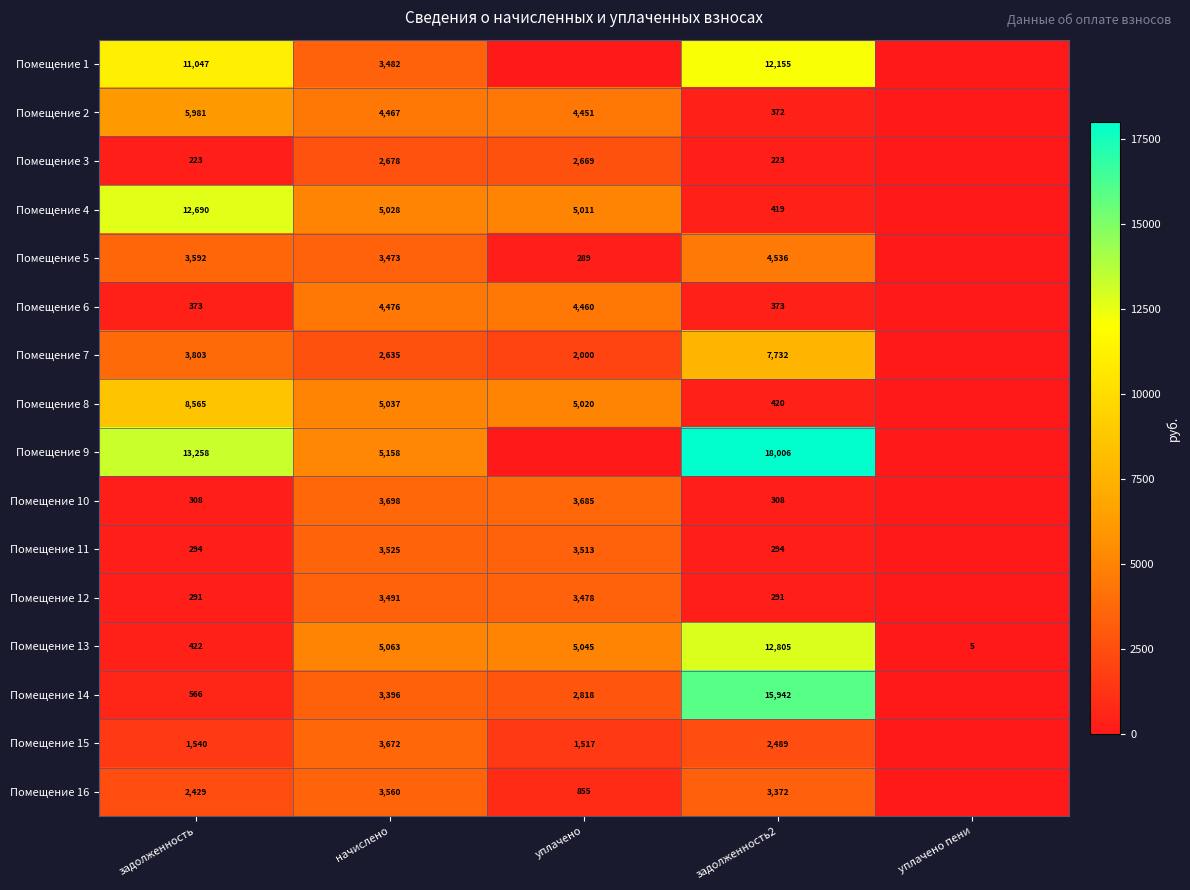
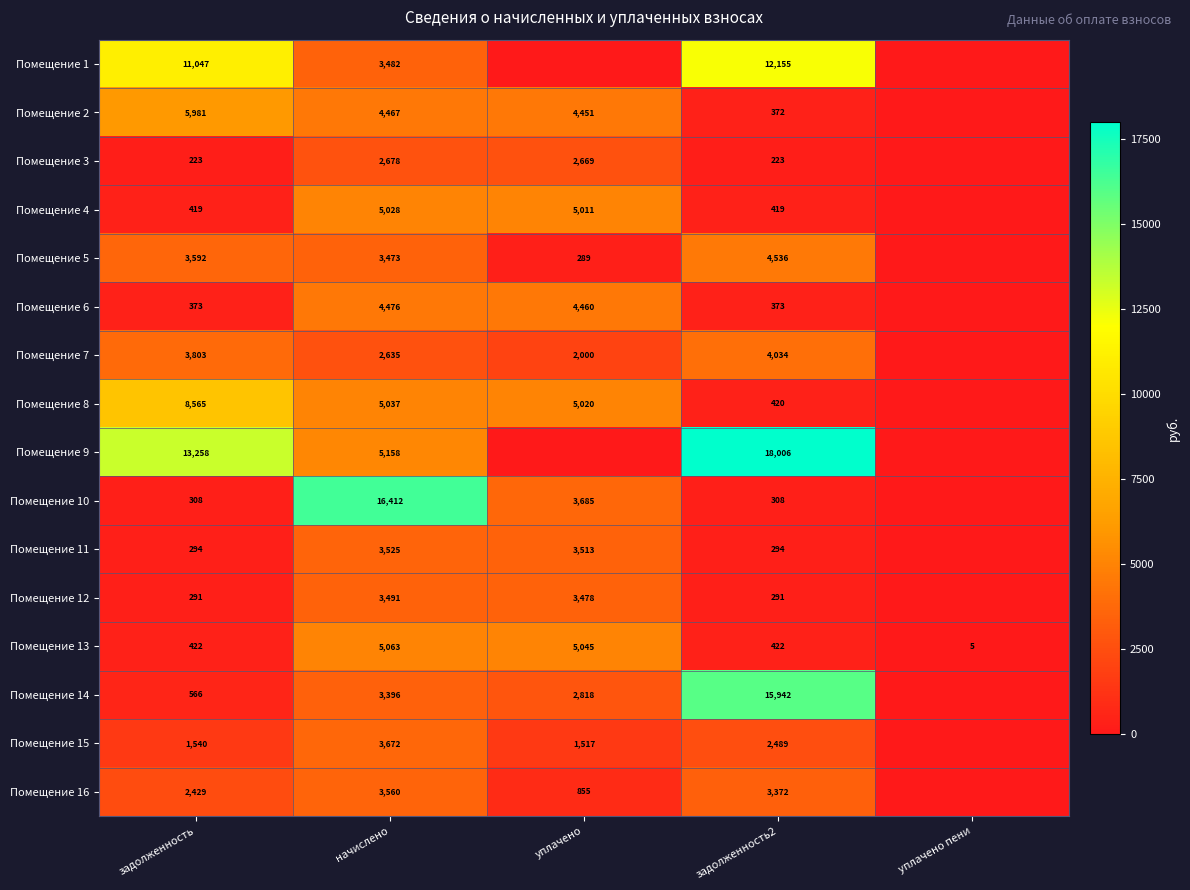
  {
    "Помещение 1": {
      "задолженность": "11,047",
      "начислено": "3,482",
      "задолженность2": "12,155"
    },
    "Помещение 2": {
      "задолженность": "5,981",
      "начислено": "4,467",
      "уплачено": "4,451",
      "задолженность2": "372"
    },
    "Помещение 3": {
      "задолженность": "223",
      "начислено": "2,678",
      "уплачено": "2,669",
      "задолженность2": "223"
    },
    "Помещение 4": {
-     "задолженность": "12,690",
+     "задолженность": "419",
      "начислено": "5,028",
      "уплачено": "5,011",
      "задолженность2": "419"
    },
    "Помещение 5": {
      "задолженность": "3,592",
      "начислено": "3,473",
      "уплачено": "289",
      "задолженность2": "4,536"
    },
    "Помещение 6": {
      "задолженность": "373",
      "начислено": "4,476",
      "уплачено": "4,460",
      "задолженность2": "373"
    },
    "Помещение 7": {
      "задолженность": "3,803",
      "начислено": "2,635",
      "уплачено": "2,000",
-     "задолженность2": "7,732"
+     "задолженность2": "4,034"
    },
    "Помещение 8": {
      "задолженность": "8,565",
      "начислено": "5,037",
      "уплачено": "5,020",
      "задолженность2": "420"
    },
    "Помещение 9": {
      "задолженность": "13,258",
      "начислено": "5,158",
      "задолженность2": "18,006"
    },
    "Помещение 10": {
      "задолженность": "308",
-     "начислено": "3,698",
+     "начислено": "16,412",
      "уплачено": "3,685",
      "задолженность2": "308"
    },
    "Помещение 11": {
      "задолженность": "294",
      "начислено": "3,525",
      "уплачено": "3,513",
      "задолженность2": "294"
    },
    "Помещение 12": {
      "задолженность": "291",
      "начислено": "3,491",
      "уплачено": "3,478",
      "задолженность2": "291"
    },
    "Помещение 13": {
      "задолженность": "422",
      "начислено": "5,063",
      "уплачено": "5,045",
-     "задолженность2": "12,805",
+     "задолженность2": "422",
      "уплачено пени": "5"
    },
    "Помещение 14": {
      "задолженность": "566",
      "начислено": "3,396",
      "уплачено": "2,818",
      "задолженность2": "15,942"
    },
    "Помещение 15": {
      "задолженность": "1,540",
      "начислено": "3,672",
      "уплачено": "1,517",
      "задолженность2": "2,489"
    },
    "Помещение 16": {
      "задолженность": "2,429",
      "начислено": "3,560",
      "уплачено": "855",
      "задолженность2": "3,372"
    }
  }
